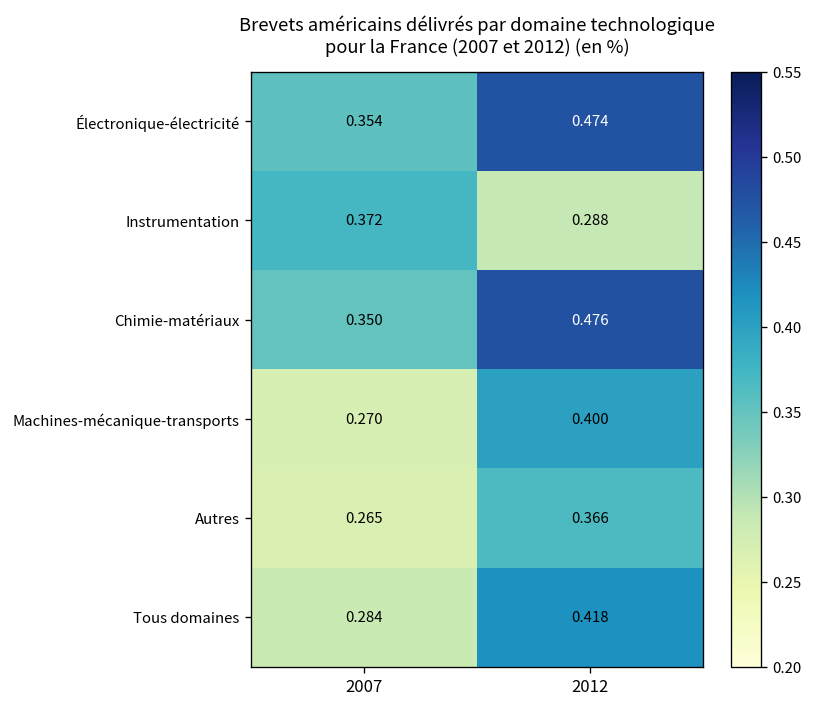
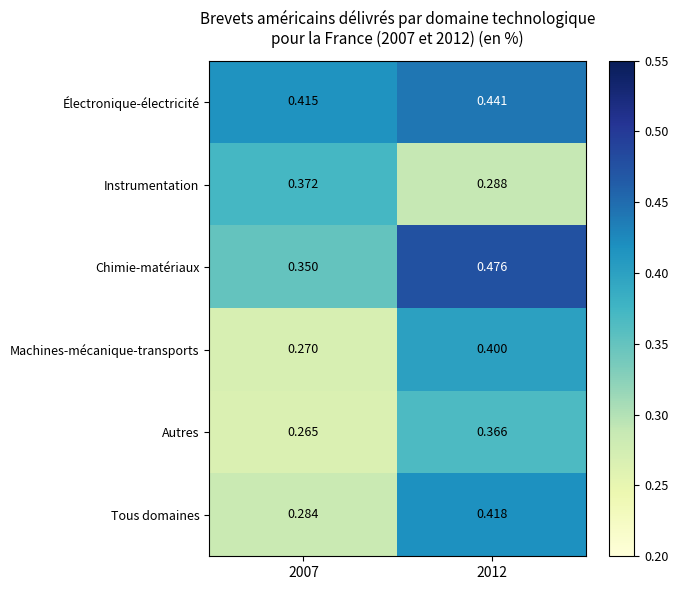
  {
    "Électronique-électricité": {
-     "2007": 0.354,
-     "2012": 0.474
+     "2007": 0.415,
+     "2012": 0.441
    },
    "Instrumentation": {
      "2007": 0.372,
      "2012": 0.288
    },
    "Chimie-matériaux": {
      "2007": 0.350,
      "2012": 0.476
    },
    "Machines-mécanique-transports": {
      "2007": 0.270,
      "2012": 0.400
    },
    "Autres": {
      "2007": 0.265,
      "2012": 0.366
    },
    "Tous domaines": {
      "2007": 0.284,
      "2012": 0.418
    }
  }
